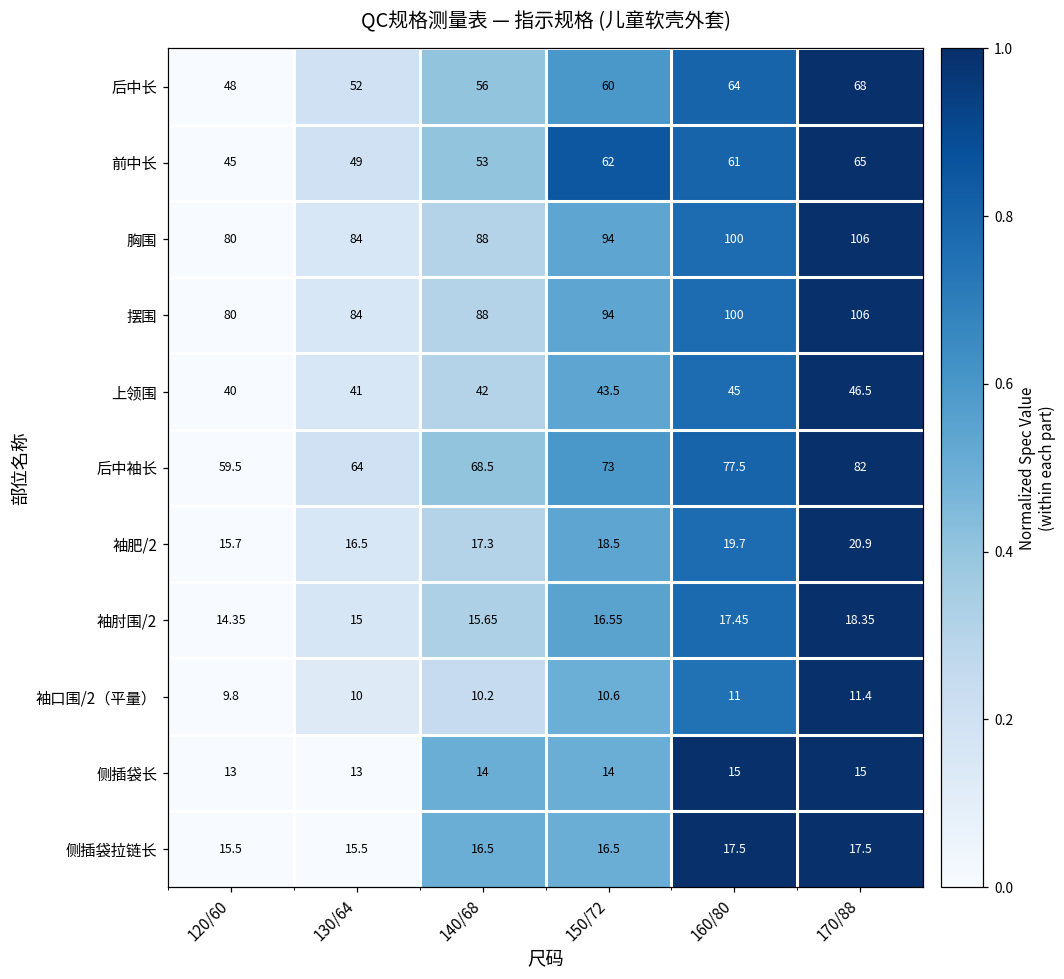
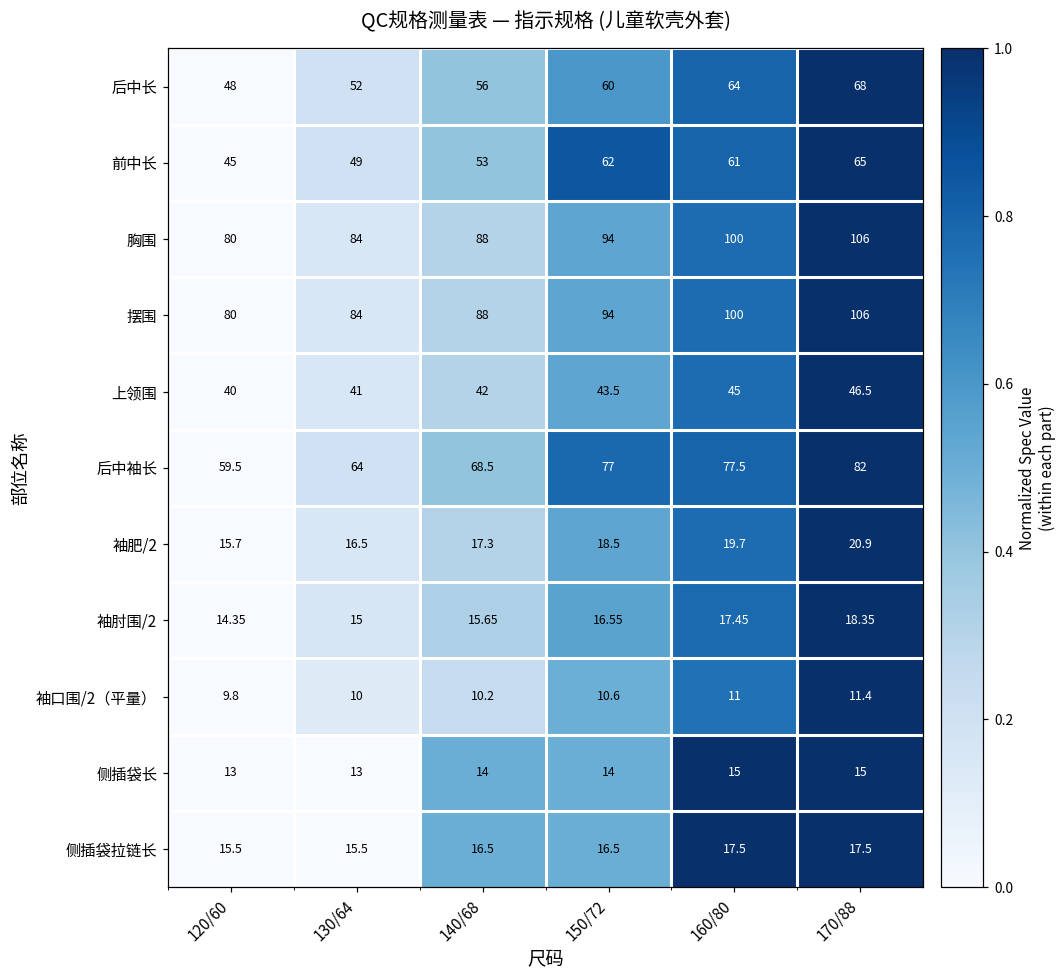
  {
    "后中长": {
      "120/60": 48,
      "130/64": 52,
      "140/68": 56,
      "150/72": 60,
      "160/80": 64,
      "170/88": 68
    },
    "前中长": {
      "120/60": 45,
      "130/64": 49,
      "140/68": 53,
      "150/72": 62,
      "160/80": 61,
      "170/88": 65
    },
    "胸围": {
      "120/60": 80,
      "130/64": 84,
      "140/68": 88,
      "150/72": 94,
      "160/80": 100,
      "170/88": 106
    },
    "摆围": {
      "120/60": 80,
      "130/64": 84,
      "140/68": 88,
      "150/72": 94,
      "160/80": 100,
      "170/88": 106
    },
    "上领围": {
      "120/60": 40,
      "130/64": 41,
      "140/68": 42,
      "150/72": 43.5,
      "160/80": 45,
      "170/88": 46.5
    },
    "后中袖长": {
      "120/60": 59.5,
      "130/64": 64,
      "140/68": 68.5,
-     "150/72": 73,
+     "150/72": 77,
      "160/80": 77.5,
      "170/88": 82
    },
    "袖肥/2": {
      "120/60": 15.7,
      "130/64": 16.5,
      "140/68": 17.3,
      "150/72": 18.5,
      "160/80": 19.7,
      "170/88": 20.9
    },
    "袖肘围/2": {
      "120/60": 14.35,
      "130/64": 15,
      "140/68": 15.65,
      "150/72": 16.55,
      "160/80": 17.45,
      "170/88": 18.35
    },
    "袖口围/2（平量）": {
      "120/60": 9.8,
      "130/64": 10,
      "140/68": 10.2,
      "150/72": 10.6,
      "160/80": 11,
      "170/88": 11.4
    },
    "侧插袋长": {
      "120/60": 13,
      "130/64": 13,
      "140/68": 14,
      "150/72": 14,
      "160/80": 15,
      "170/88": 15
    },
    "侧插袋拉链长": {
      "120/60": 15.5,
      "130/64": 15.5,
      "140/68": 16.5,
      "150/72": 16.5,
      "160/80": 17.5,
      "170/88": 17.5
    }
  }
